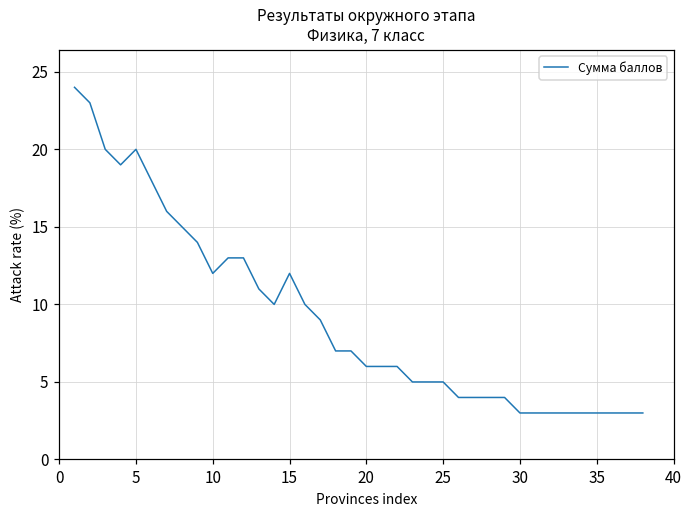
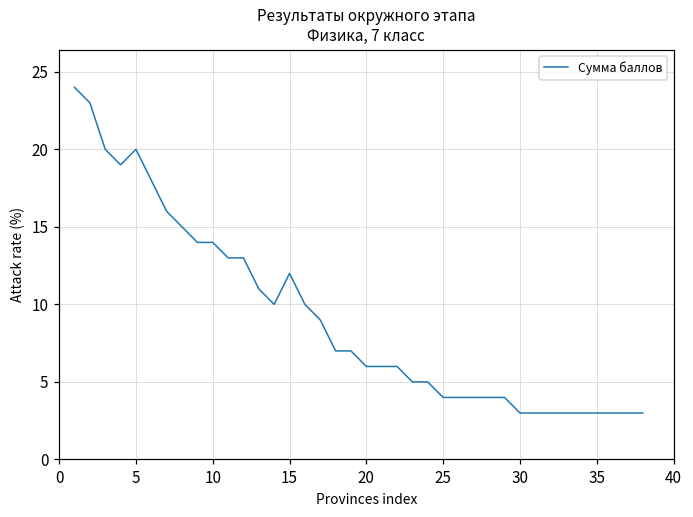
  {
    "5": 20,
-   "10": 12,
+   "10": 14,
    "15": 12,
    "20": 6,
-   "25": 5,
+   "25": 4,
    "30": 3,
    "35": 3
  }
